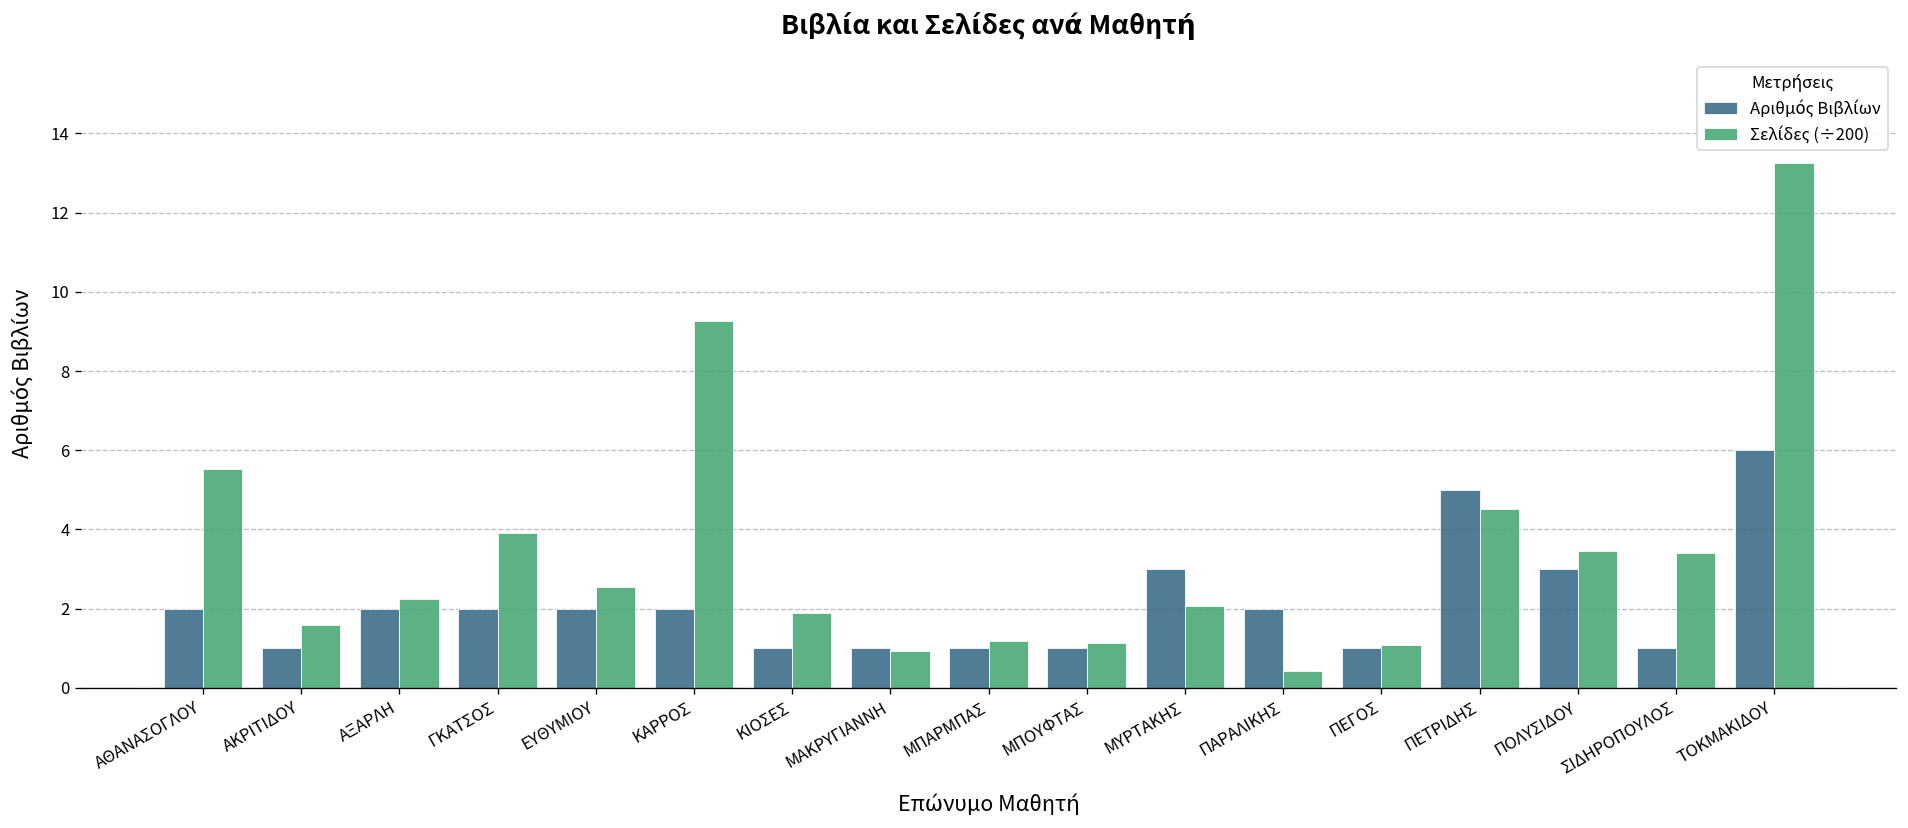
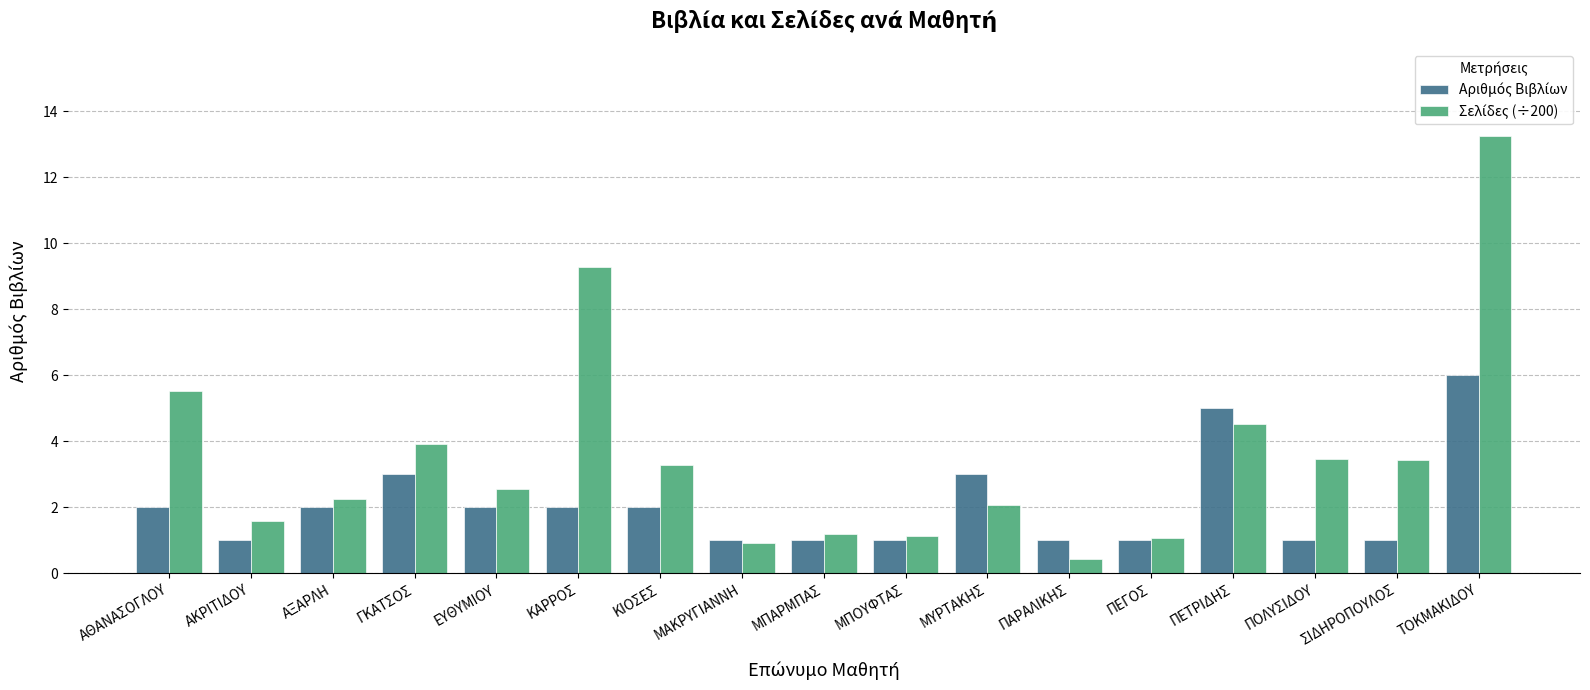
  {
    "Αριθμός Βιβλίων": {
      "ΑΘΑΝΑΣΟΓΛΟΥ": 2,
      "ΑΚΡΙΤΙΔΟΥ": 1,
      "ΑΞΑΡΛΗ": 2,
-     "ΓΚΑΤΣΟΣ": 2,
+     "ΓΚΑΤΣΟΣ": 3,
      "ΕΥΘΥΜΙΟΥ": 2,
      "ΚΑΡΡΟΣ": 2,
-     "ΚΙΟΣΕΣ": 1,
+     "ΚΙΟΣΕΣ": 2,
      "ΜΑΚΡΥΓΙΑΝΝΗ": 1,
      "ΜΠΑΡΜΠΑΣ": 1,
      "ΜΠΟΥΦΤΑΣ": 1,
      "ΜΥΡΤΑΚΗΣ": 3,
-     "ΠΑΡΑΛΙΚΗΣ": 2,
+     "ΠΑΡΑΛΙΚΗΣ": 1,
      "ΠΕΓΟΣ": 1,
      "ΠΕΤΡΙΔΗΣ": 5,
-     "ΠΟΛΥΣΙΔΟΥ": 3,
+     "ΠΟΛΥΣΙΔΟΥ": 1,
      "ΣΙΔΗΡΟΠΟΥΛΟΣ": 1,
      "ΤΟΚΜΑΚΙΔΟΥ": 6
    },
    "Σελίδες (÷200)": {
      "ΑΘΑΝΑΣΟΓΛΟΥ": 5.5,
      "ΑΚΡΙΤΙΔΟΥ": 1.6,
      "ΑΞΑΡΛΗ": 2.2,
      "ΓΚΑΤΣΟΣ": 3.9,
      "ΕΥΘΥΜΙΟΥ": 2.5,
      "ΚΑΡΡΟΣ": 9.3,
-     "ΚΙΟΣΕΣ": 1.9,
+     "ΚΙΟΣΕΣ": 3.3,
      "ΜΑΚΡΥΓΙΑΝΝΗ": 0.9,
      "ΜΠΑΡΜΠΑΣ": 1.2,
      "ΜΠΟΥΦΤΑΣ": 1.1,
      "ΜΥΡΤΑΚΗΣ": 2.1,
      "ΠΑΡΑΛΙΚΗΣ": 0.4,
      "ΠΕΓΟΣ": 1.1,
      "ΠΕΤΡΙΔΗΣ": 4.5,
      "ΠΟΛΥΣΙΔΟΥ": 3.5,
      "ΣΙΔΗΡΟΠΟΥΛΟΣ": 3.4,
      "ΤΟΚΜΑΚΙΔΟΥ": 13.2
    }
  }
